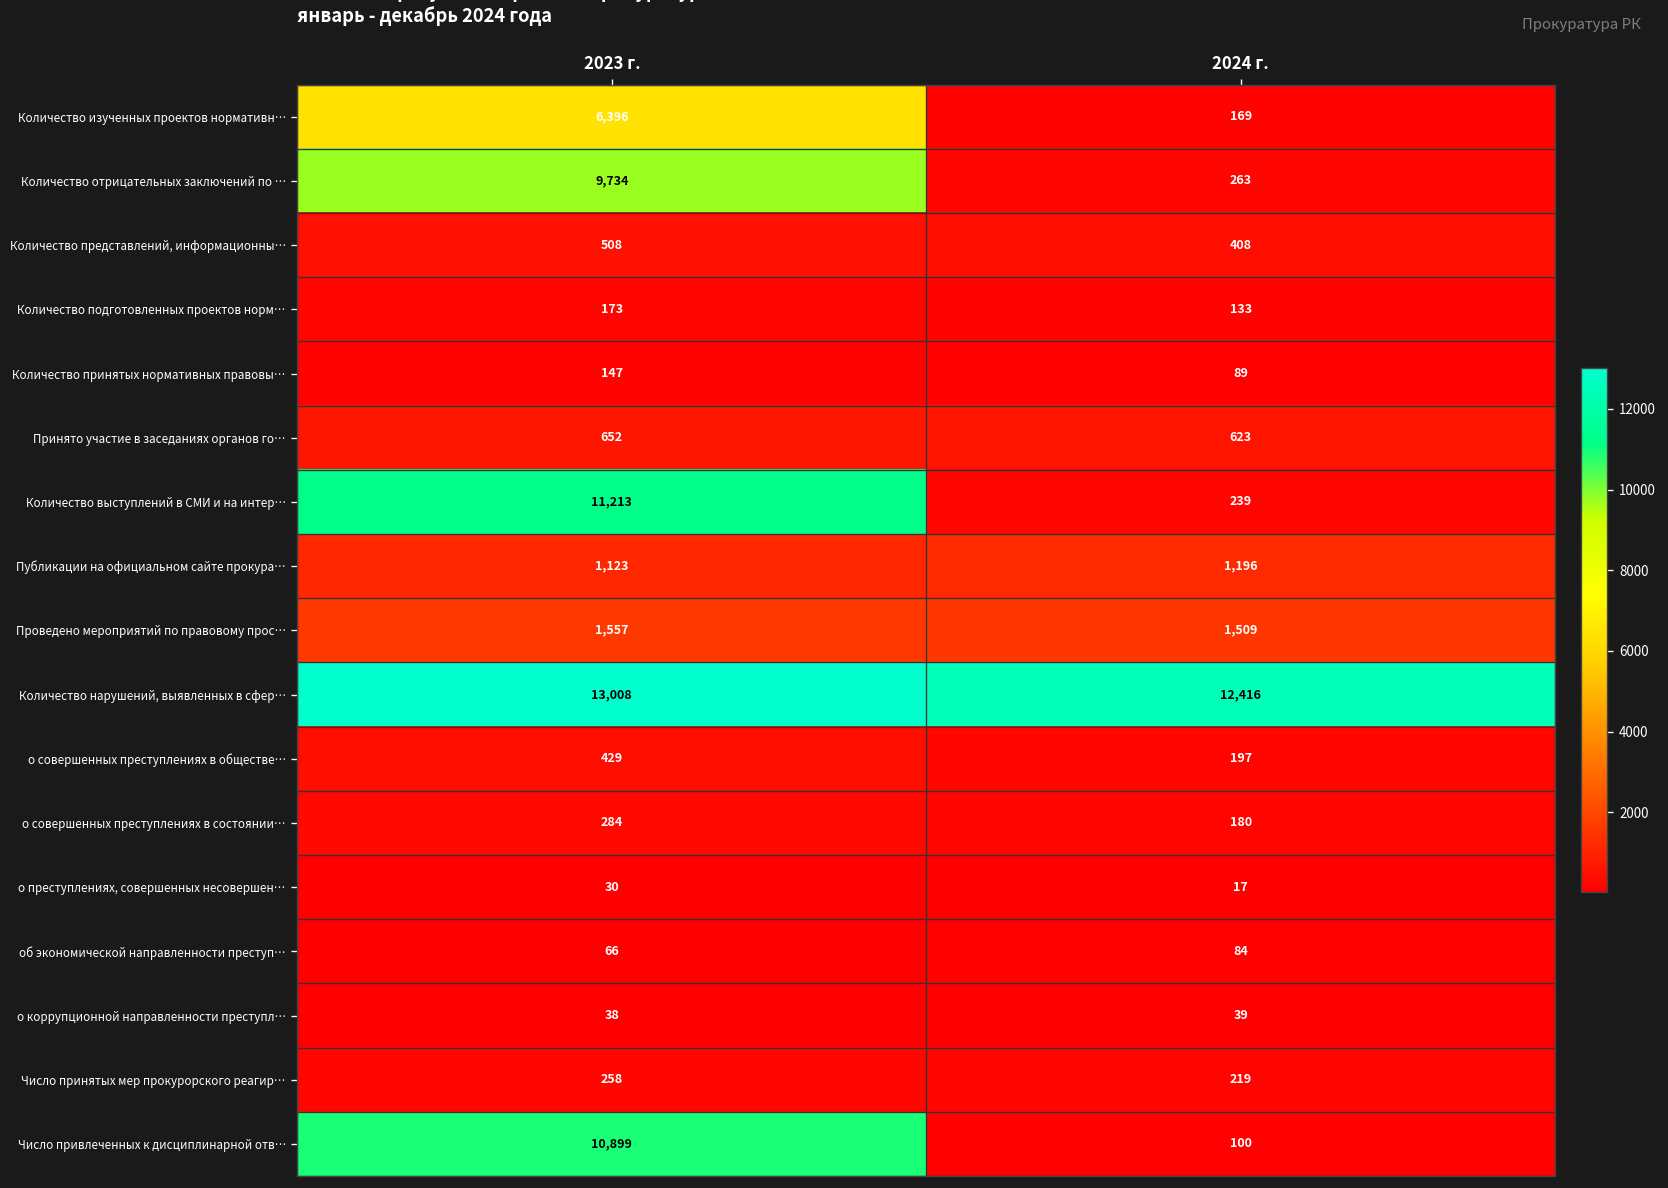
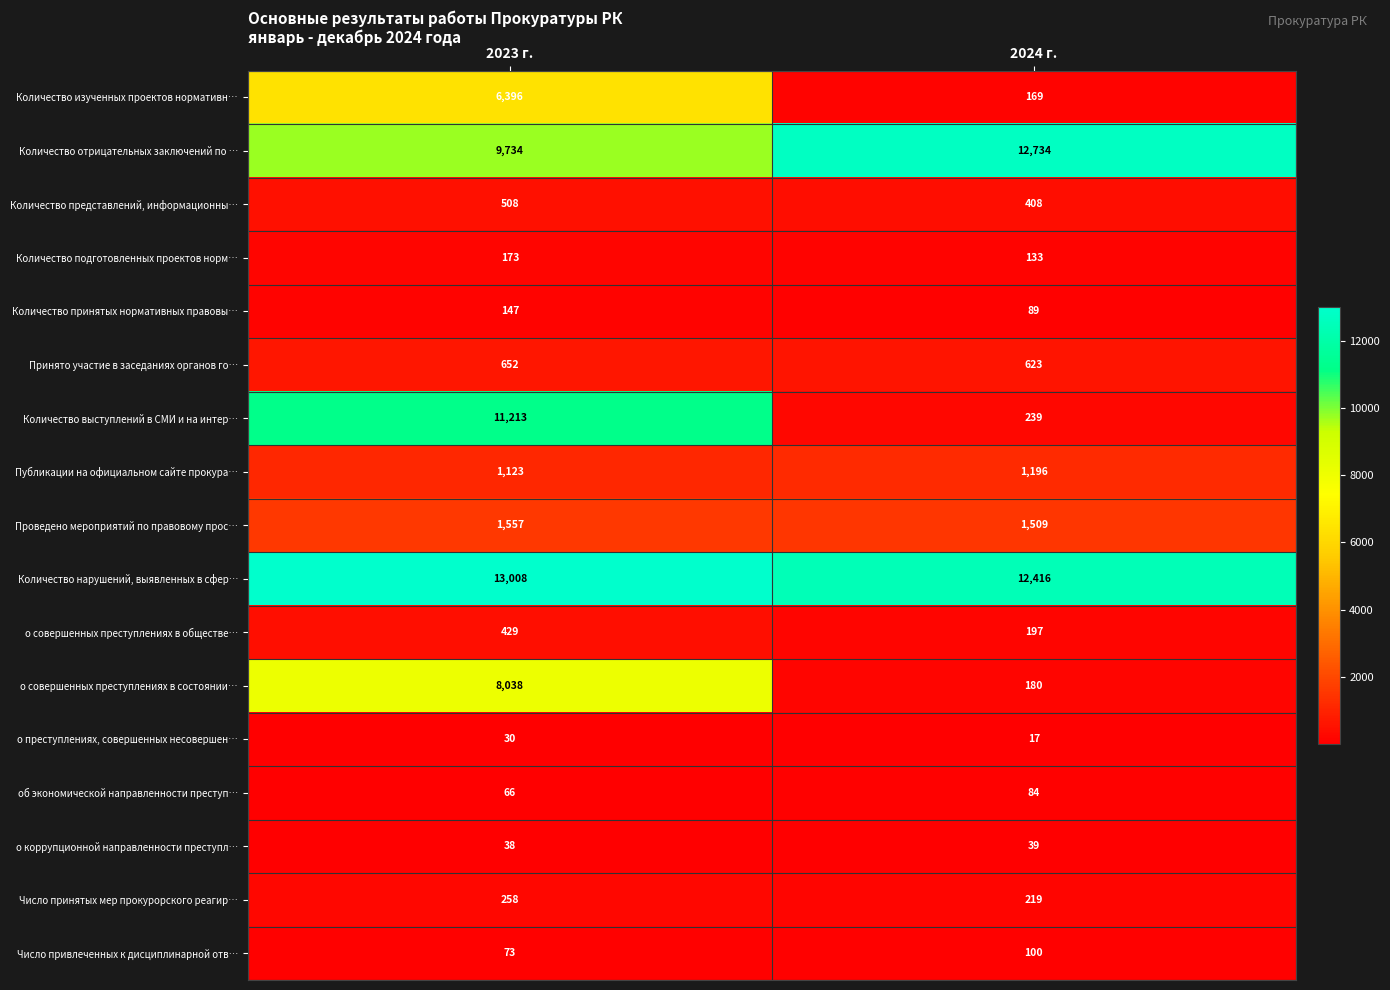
  {
    "Количество изученных проектов нормативн…": {
      "2023 г.": "6,396",
      "2024 г.": "169"
    },
    "Количество отрицательных заключений по …": {
      "2023 г.": "9,734",
-     "2024 г.": "263"
+     "2024 г.": "12,734"
    },
    "Количество представлений, информационны…": {
      "2023 г.": "508",
      "2024 г.": "408"
    },
    "Количество подготовленных проектов норм…": {
      "2023 г.": "173",
      "2024 г.": "133"
    },
    "Количество принятых нормативных правовы…": {
      "2023 г.": "147",
      "2024 г.": "89"
    },
    "Принято участие в заседаниях органов го…": {
      "2023 г.": "652",
      "2024 г.": "623"
    },
    "Количество выступлений в СМИ и на интер…": {
      "2023 г.": "11,213",
      "2024 г.": "239"
    },
    "Публикации на официальном сайте прокура…": {
      "2023 г.": "1,123",
      "2024 г.": "1,196"
    },
    "Проведено мероприятий по правовому прос…": {
      "2023 г.": "1,557",
      "2024 г.": "1,509"
    },
    "Количество нарушений, выявленных в сфер…": {
      "2023 г.": "13,008",
      "2024 г.": "12,416"
    },
    "о совершенных преступлениях в обществе…": {
      "2023 г.": "429",
      "2024 г.": "197"
    },
    "о совершенных преступлениях в состоянии…": {
-     "2023 г.": "284",
+     "2023 г.": "8,038",
      "2024 г.": "180"
    },
    "о преступлениях, совершенных несовершен…": {
      "2023 г.": "30",
      "2024 г.": "17"
    },
    "об экономической направленности преступ…": {
      "2023 г.": "66",
      "2024 г.": "84"
    },
    "о коррупционной направленности преступл…": {
      "2023 г.": "38",
      "2024 г.": "39"
    },
    "Число принятых мер прокурорского реагир…": {
      "2023 г.": "258",
      "2024 г.": "219"
    },
    "Число привлеченных к дисциплинарной отв…": {
-     "2023 г.": "10,899",
+     "2023 г.": "73",
      "2024 г.": "100"
    }
  }
